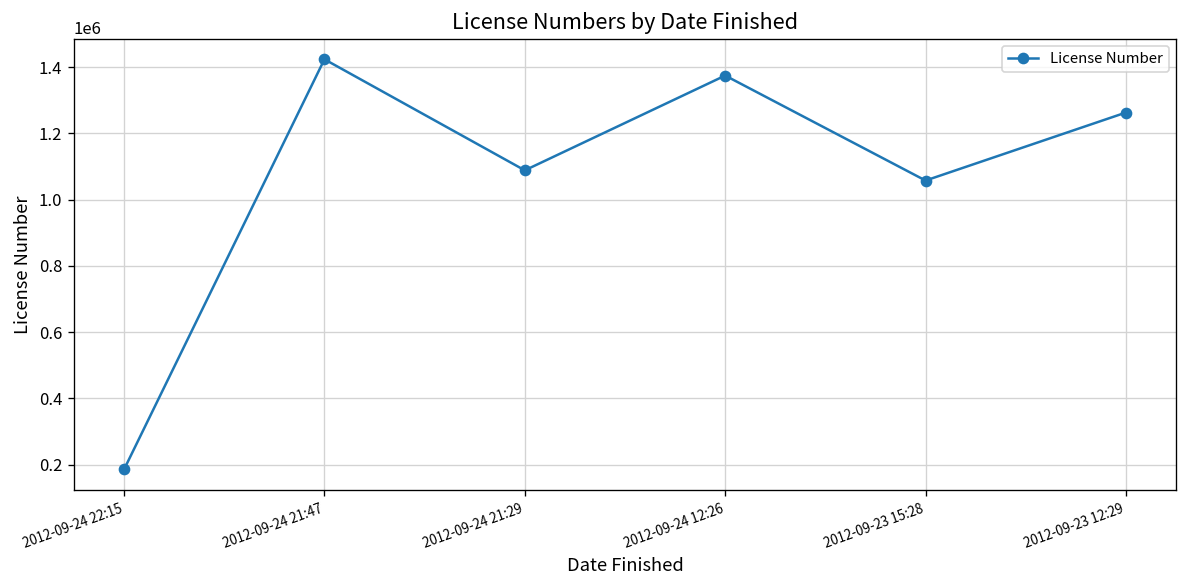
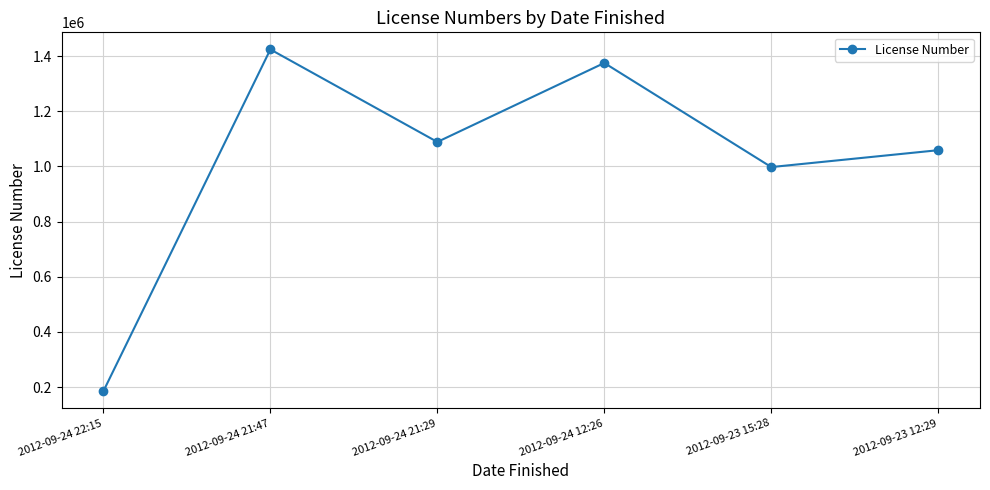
  {
    "2012-09-24 22:15": 190000,
    "2012-09-24 21:47": 1420000,
    "2012-09-24 21:29": 1090000,
    "2012-09-24 12:26": 1370000,
-   "2012-09-23 15:28": 1060000,
-   "2012-09-23 12:29": 1260000
+   "2012-09-23 15:28": 1000000,
+   "2012-09-23 12:29": 1060000
  }
